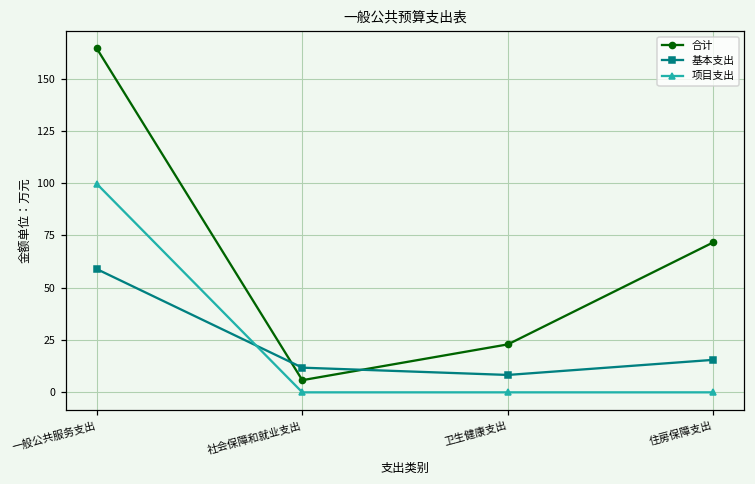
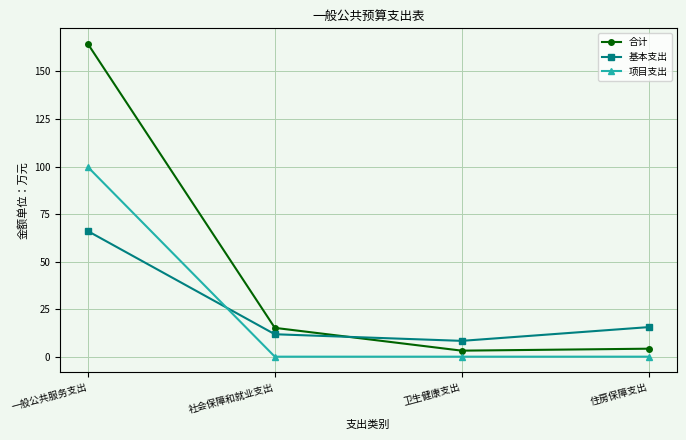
  {
    "合计": {
      "一般公共服务支出": 164,
-     "社会保障和就业支出": 6,
-     "卫生健康支出": 23,
-     "住房保障支出": 72
+     "社会保障和就业支出": 15,
+     "卫生健康支出": 3,
+     "住房保障支出": 4
    },
    "基本支出": {
-     "一般公共服务支出": 59,
+     "一般公共服务支出": 66,
      "社会保障和就业支出": 12,
      "卫生健康支出": 8,
      "住房保障支出": 16
    },
    "项目支出": {
      "一般公共服务支出": 100,
      "社会保障和就业支出": 0,
      "卫生健康支出": 0,
      "住房保障支出": 0
    }
  }
